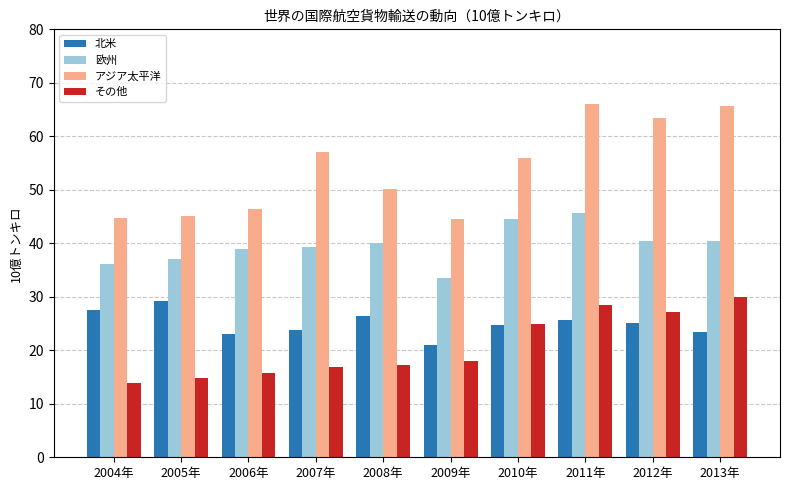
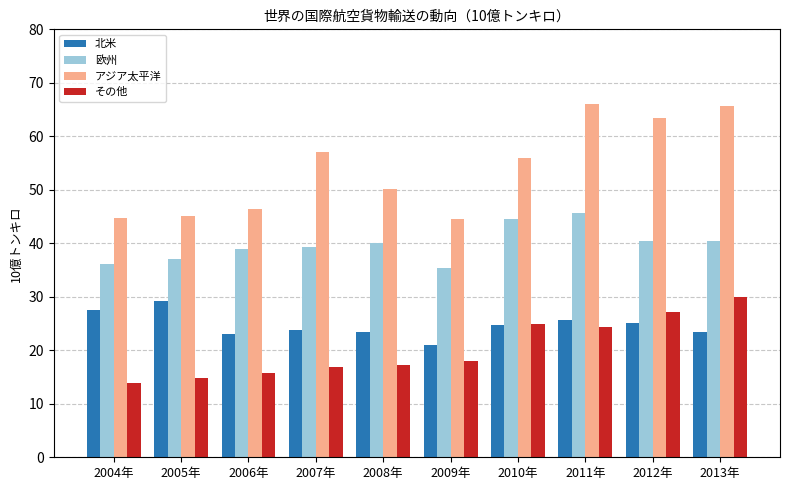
  {
    "北米": {
      "2004年": 28,
      "2005年": 29,
      "2006年": 23,
      "2007年": 24,
-     "2008年": 26,
+     "2008年": 24,
      "2009年": 21,
      "2010年": 25,
      "2011年": 26,
      "2012年": 25,
      "2013年": 23
    },
    "欧州": {
      "2004年": 36,
      "2005年": 37,
      "2006年": 39,
      "2007年": 39,
      "2008年": 40,
-     "2009年": 34,
+     "2009年": 35,
      "2010年": 45,
      "2011年": 46,
      "2012年": 41,
      "2013年": 40
    },
    "アジア太平洋": {
      "2004年": 45,
      "2005年": 45,
      "2006年": 47,
      "2007年": 57,
      "2008年": 50,
      "2009年": 45,
      "2010年": 56,
      "2011年": 66,
      "2012年": 64,
      "2013年": 66
    },
    "その他": {
      "2004年": 14,
      "2005年": 15,
      "2006年": 16,
      "2007年": 17,
      "2008年": 17,
      "2009年": 18,
      "2010年": 25,
-     "2011年": 29,
+     "2011年": 24,
      "2012年": 27,
      "2013年": 30
    }
  }
